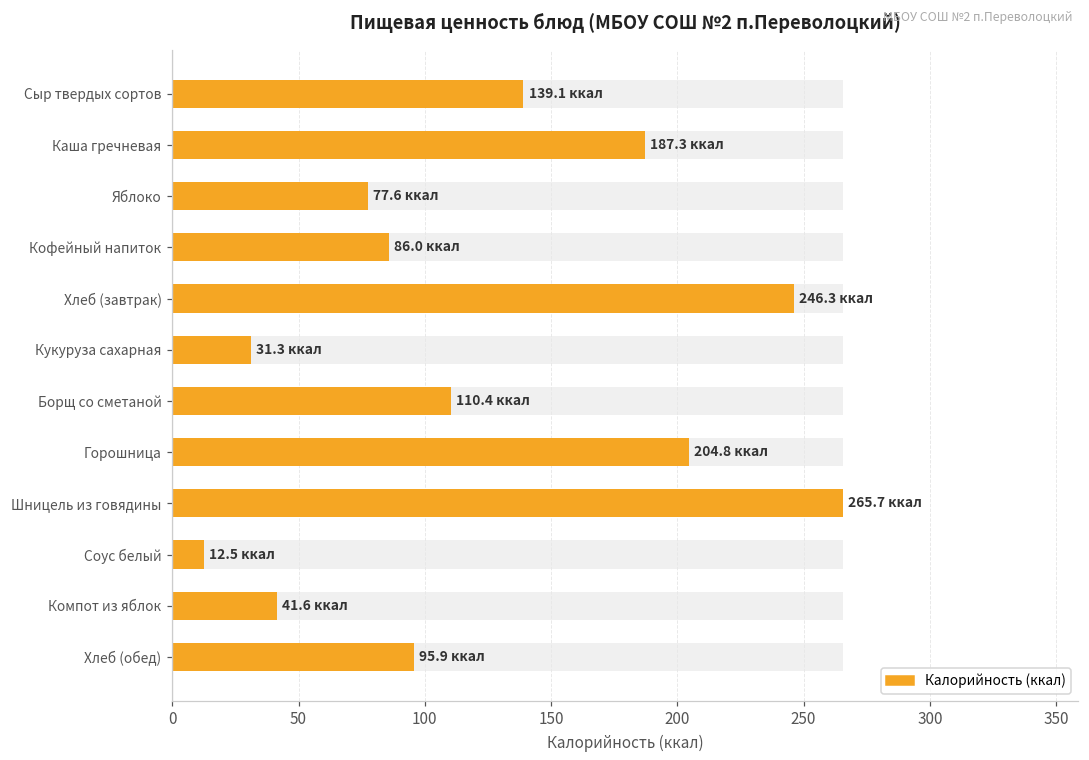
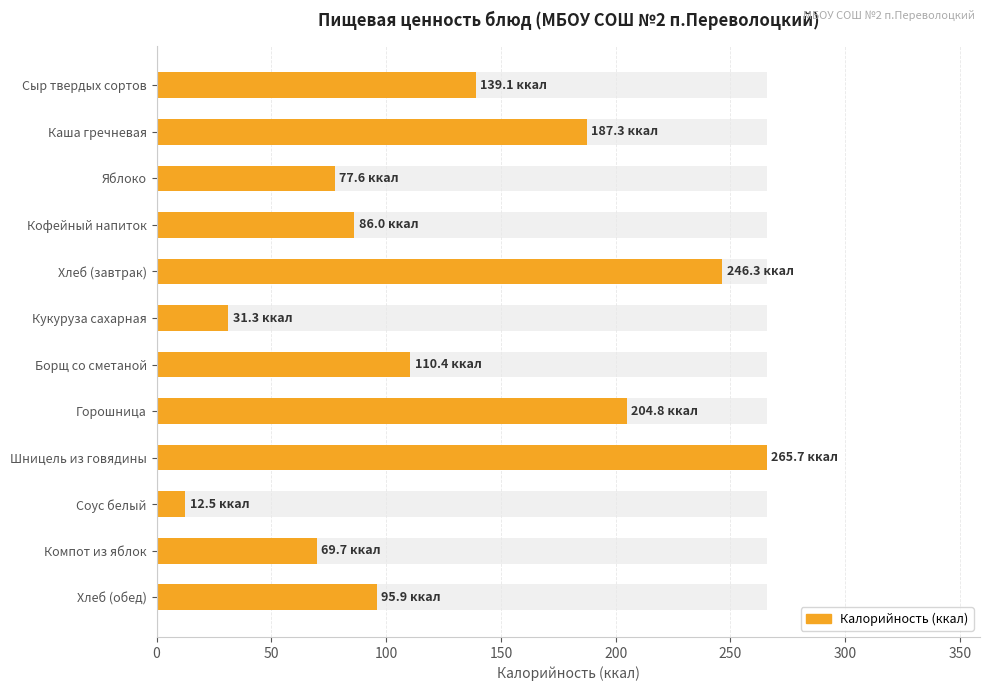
  {
    "Калорийность (ккал)": {
      "Шницель из говядины": 265.7,
-     "Компот из яблок": 41.6
+     "Компот из яблок": 69.7
    }
  }
